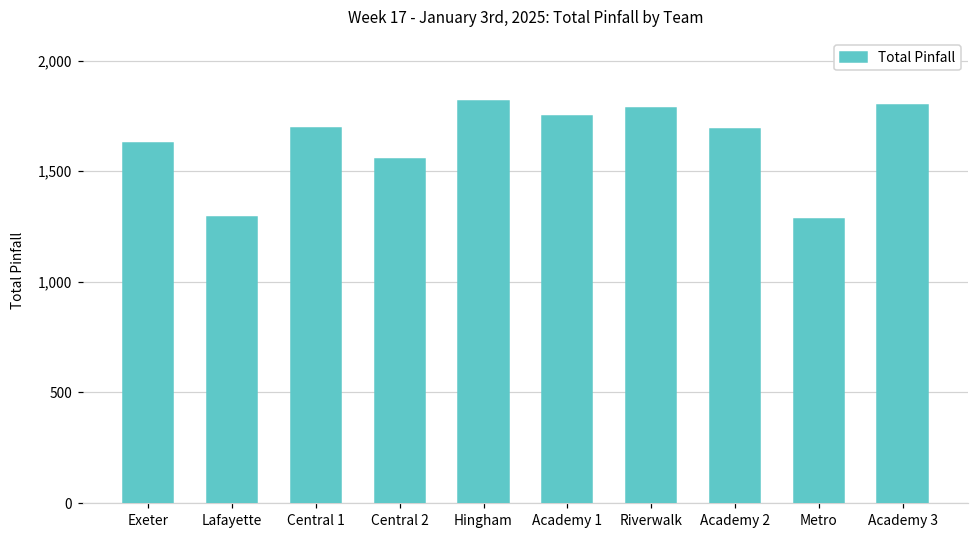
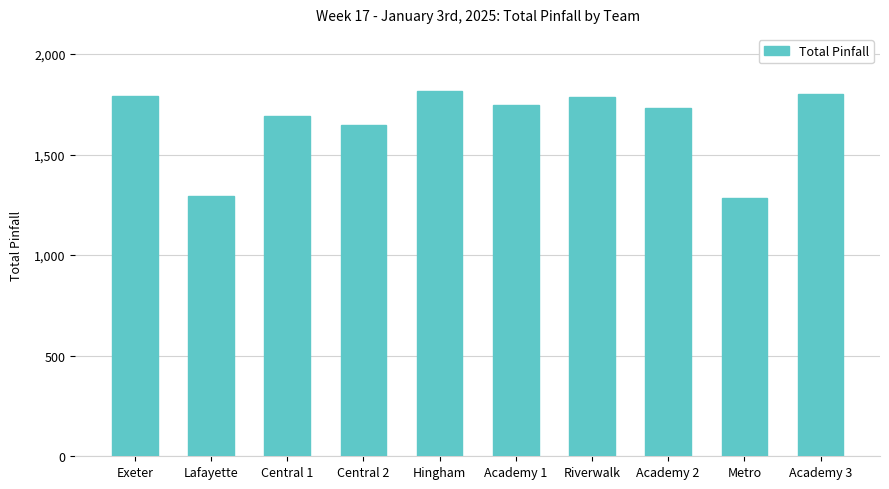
  {
-   "Exeter": "1,630",
+   "Exeter": "1,790",
    "Lafayette": "1,290",
    "Central 1": "1,690",
-   "Central 2": "1,560",
+   "Central 2": "1,650",
    "Hingham": "1,820",
    "Academy 1": "1,750",
    "Riverwalk": "1,790",
-   "Academy 2": "1,690",
+   "Academy 2": "1,730",
    "Metro": "1,280",
    "Academy 3": "1,800"
  }
